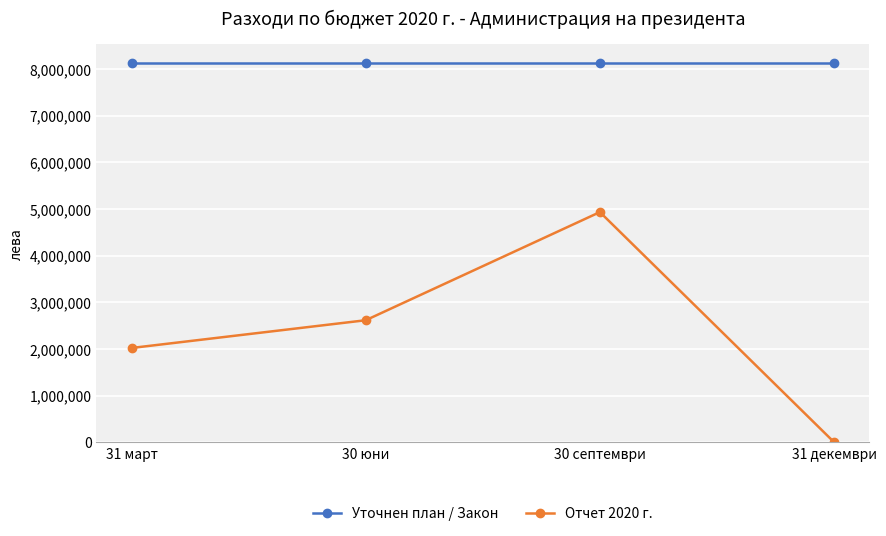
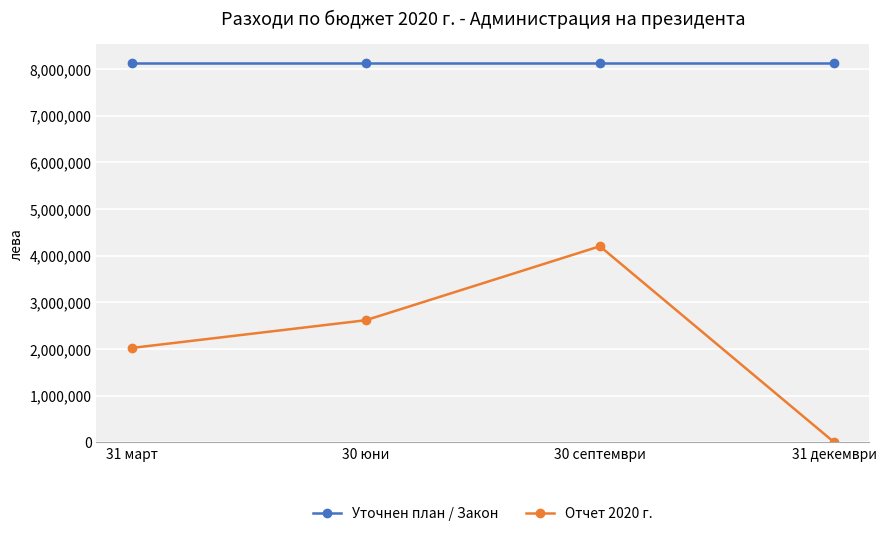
  {
    "Уточнен план / Закон": {
      "31 март": "8,100,000",
      "30 юни": "8,100,000",
      "30 септември": "8,100,000",
      "31 декември": "8,100,000"
    },
    "Отчет 2020 г.": {
      "31 март": "2,000,000",
      "30 юни": "2,600,000",
-     "30 септември": "4,900,000",
+     "30 септември": "4,200,000",
      "31 декември": "0"
    }
  }
